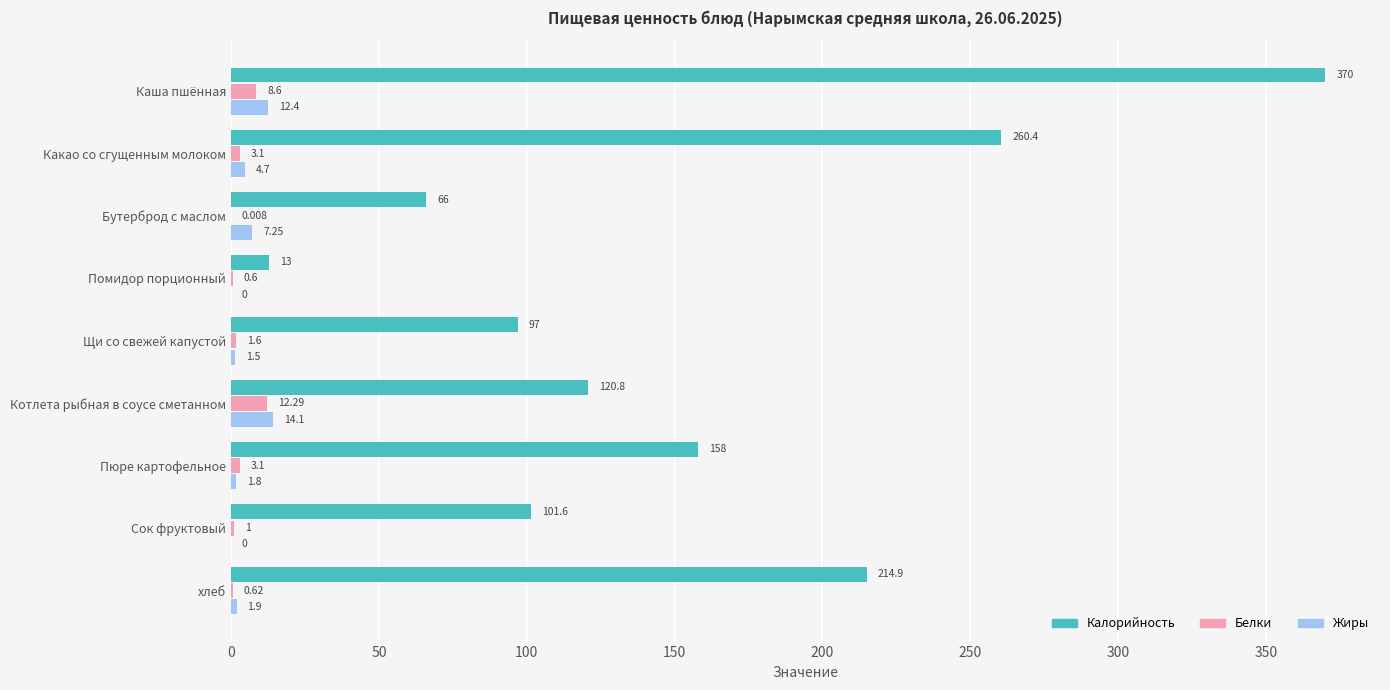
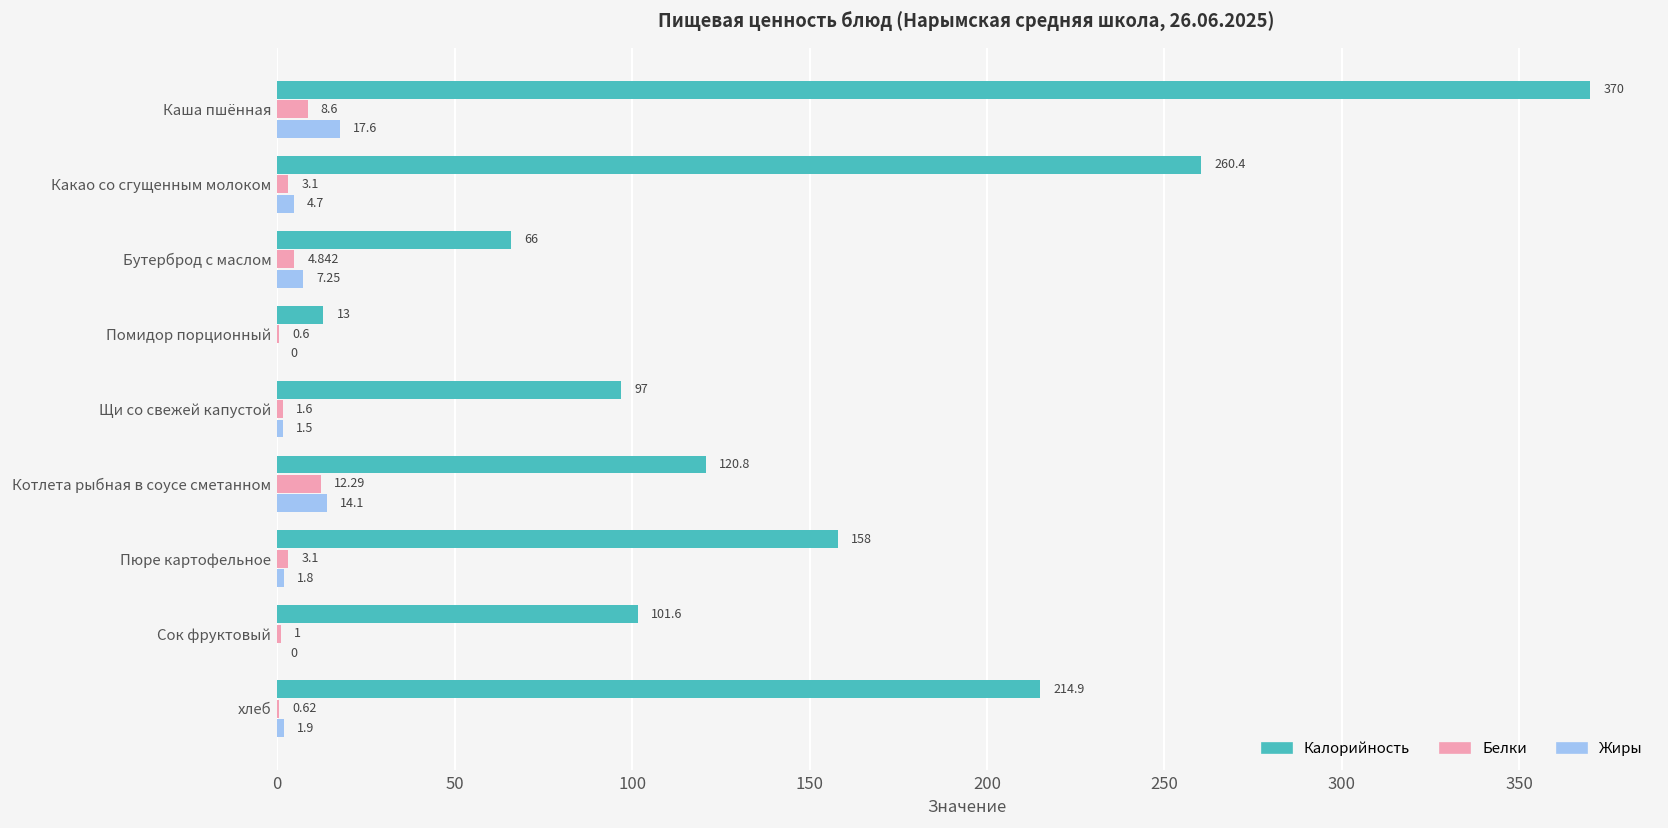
  {
    "Калорийность": {
      "Каша пшённая": 370,
      "Какао со сгущенным молоком": 260.4,
      "Бутерброд с маслом": 66,
      "Помидор порционный": 13,
      "Щи со свежей капустой": 97,
      "Котлета рыбная в соусе сметанном": 120.8,
      "Пюре картофельное": 158,
      "Сок фруктовый": 101.6,
      "хлеб": 214.9
    },
    "Белки": {
      "Каша пшённая": 8.6,
      "Какао со сгущенным молоком": 3.1,
-     "Бутерброд с маслом": 0.008,
+     "Бутерброд с маслом": 4.842,
      "Помидор порционный": 0.6,
      "Щи со свежей капустой": 1.6,
      "Котлета рыбная в соусе сметанном": 12.29,
      "Пюре картофельное": 3.1,
      "Сок фруктовый": 1,
      "хлеб": 0.62
    },
    "Жиры": {
-     "Каша пшённая": 12.4,
+     "Каша пшённая": 17.6,
      "Какао со сгущенным молоком": 4.7,
      "Бутерброд с маслом": 7.25,
      "Помидор порционный": 0,
      "Щи со свежей капустой": 1.5,
      "Котлета рыбная в соусе сметанном": 14.1,
      "Пюре картофельное": 1.8,
      "Сок фруктовый": 0,
      "хлеб": 1.9
    }
  }
